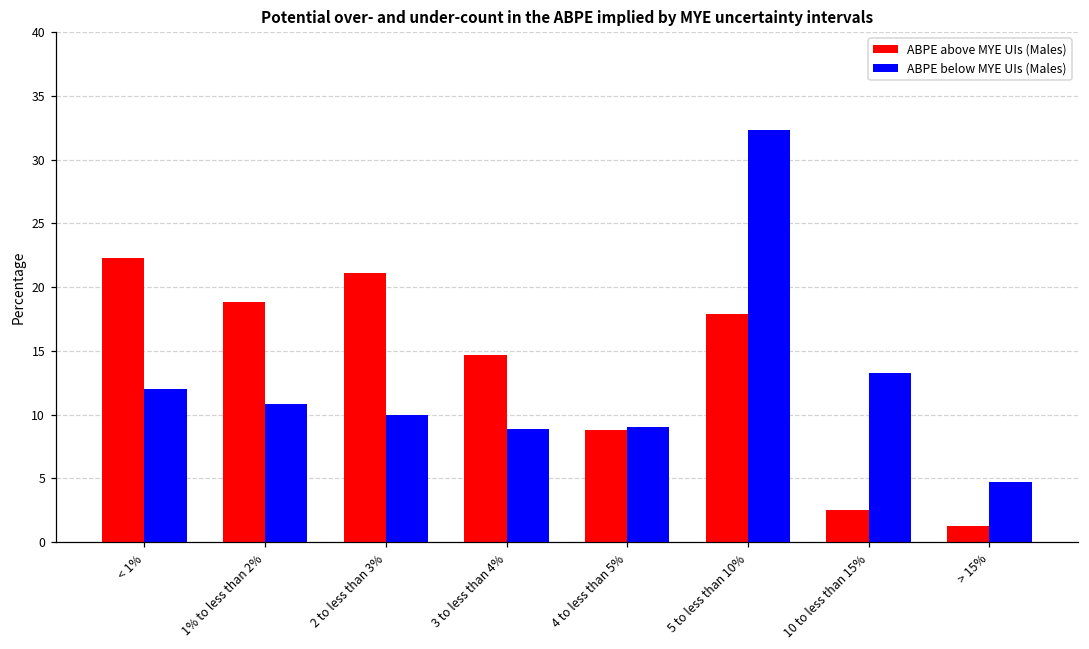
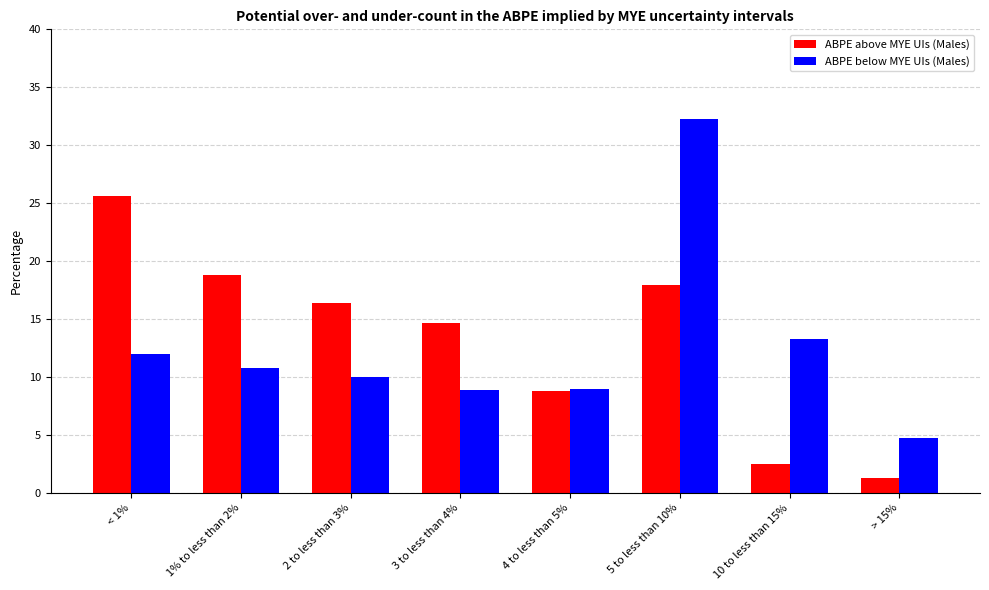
  {
    "ABPE above MYE UIs (Males)": {
-     "< 1%": 22.3,
+     "< 1%": 25.6,
      "1% to less than 2%": 18.8,
-     "2 to less than 3%": 21.1,
+     "2 to less than 3%": 16.4,
      "3 to less than 4%": 14.7,
      "4 to less than 5%": 8.8,
      "5 to less than 10%": 17.9,
      "10 to less than 15%": 2.5,
      "> 15%": 1.3
    },
    "ABPE below MYE UIs (Males)": {
      "< 1%": 12.0,
      "1% to less than 2%": 10.8,
      "2 to less than 3%": 10.0,
      "3 to less than 4%": 8.9,
      "4 to less than 5%": 9.0,
      "5 to less than 10%": 32.3,
      "10 to less than 15%": 13.3,
      "> 15%": 4.7
    }
  }
